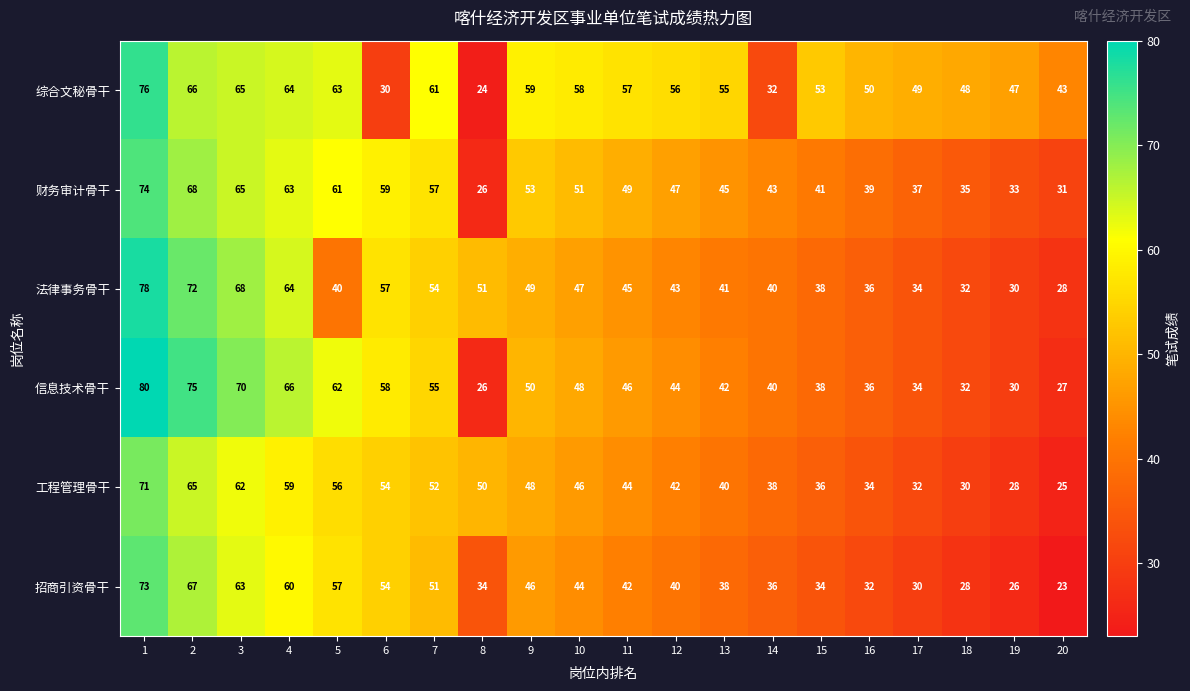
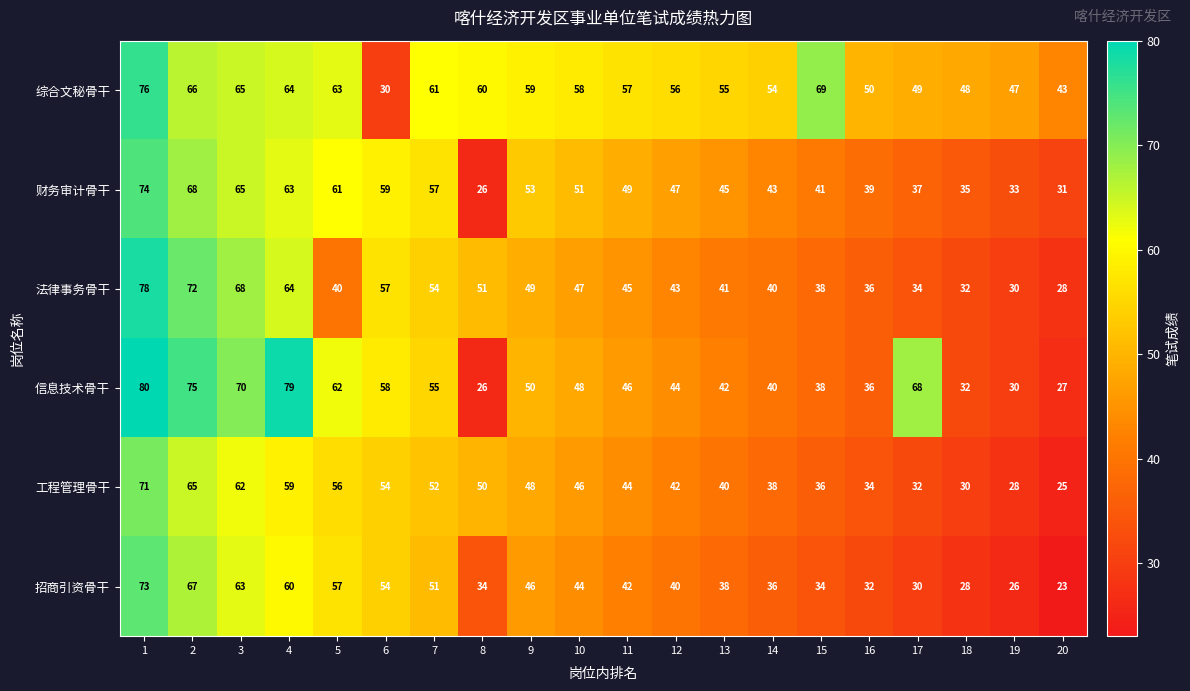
  {
    "综合文秘骨干": {
      "1": 76,
      "2": 66,
      "3": 65,
      "4": 64,
      "5": 63,
      "6": 30,
      "7": 61,
-     "8": 24,
+     "8": 60,
      "9": 59,
      "10": 58,
      "11": 57,
      "12": 56,
      "13": 55,
-     "14": 32,
-     "15": 53,
+     "14": 54,
+     "15": 69,
      "16": 50,
      "17": 49,
      "18": 48,
      "19": 47,
      "20": 43
    },
    "财务审计骨干": {
      "1": 74,
      "2": 68,
      "3": 65,
      "4": 63,
      "5": 61,
      "6": 59,
      "7": 57,
      "8": 26,
      "9": 53,
      "10": 51,
      "11": 49,
      "12": 47,
      "13": 45,
      "14": 43,
      "15": 41,
      "16": 39,
      "17": 37,
      "18": 35,
      "19": 33,
      "20": 31
    },
    "法律事务骨干": {
      "1": 78,
      "2": 72,
      "3": 68,
      "4": 64,
      "5": 40,
      "6": 57,
      "7": 54,
      "8": 51,
      "9": 49,
      "10": 47,
      "11": 45,
      "12": 43,
      "13": 41,
      "14": 40,
      "15": 38,
      "16": 36,
      "17": 34,
      "18": 32,
      "19": 30,
      "20": 28
    },
    "信息技术骨干": {
      "1": 80,
      "2": 75,
      "3": 70,
-     "4": 66,
+     "4": 79,
      "5": 62,
      "6": 58,
      "7": 55,
      "8": 26,
      "9": 50,
      "10": 48,
      "11": 46,
      "12": 44,
      "13": 42,
      "14": 40,
      "15": 38,
      "16": 36,
-     "17": 34,
+     "17": 68,
      "18": 32,
      "19": 30,
      "20": 27
    },
    "工程管理骨干": {
      "1": 71,
      "2": 65,
      "3": 62,
      "4": 59,
      "5": 56,
      "6": 54,
      "7": 52,
      "8": 50,
      "9": 48,
      "10": 46,
      "11": 44,
      "12": 42,
      "13": 40,
      "14": 38,
      "15": 36,
      "16": 34,
      "17": 32,
      "18": 30,
      "19": 28,
      "20": 25
    },
    "招商引资骨干": {
      "1": 73,
      "2": 67,
      "3": 63,
      "4": 60,
      "5": 57,
      "6": 54,
      "7": 51,
      "8": 34,
      "9": 46,
      "10": 44,
      "11": 42,
      "12": 40,
      "13": 38,
      "14": 36,
      "15": 34,
      "16": 32,
      "17": 30,
      "18": 28,
      "19": 26,
      "20": 23
    }
  }
